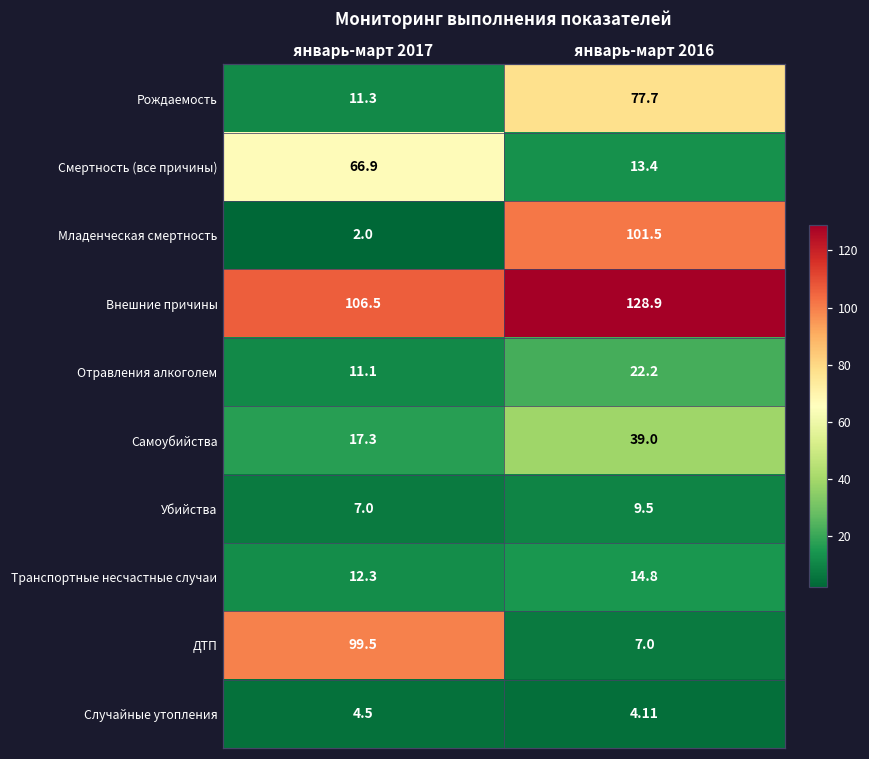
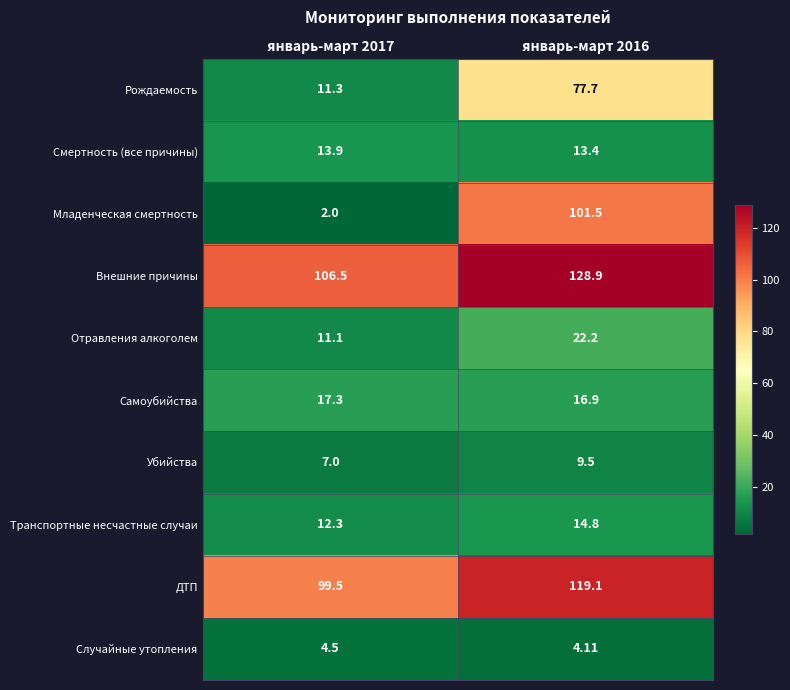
  {
    "Рождаемость": {
      "январь-март 2017": 11.3,
      "январь-март 2016": 77.7
    },
    "Смертность (все причины)": {
-     "январь-март 2017": 66.9,
+     "январь-март 2017": 13.9,
      "январь-март 2016": 13.4
    },
    "Младенческая смертность": {
      "январь-март 2017": 2.0,
      "январь-март 2016": 101.5
    },
    "Внешние причины": {
      "январь-март 2017": 106.5,
      "январь-март 2016": 128.9
    },
    "Отравления алкоголем": {
      "январь-март 2017": 11.1,
      "январь-март 2016": 22.2
    },
    "Самоубийства": {
      "январь-март 2017": 17.3,
-     "январь-март 2016": 39.0
+     "январь-март 2016": 16.9
    },
    "Убийства": {
      "январь-март 2017": 7.0,
      "январь-март 2016": 9.5
    },
    "Транспортные несчастные случаи": {
      "январь-март 2017": 12.3,
      "январь-март 2016": 14.8
    },
    "ДТП": {
      "январь-март 2017": 99.5,
-     "январь-март 2016": 7.0
+     "январь-март 2016": 119.1
    },
    "Случайные утопления": {
      "январь-март 2017": 4.5,
      "январь-март 2016": 4.11
    }
  }
